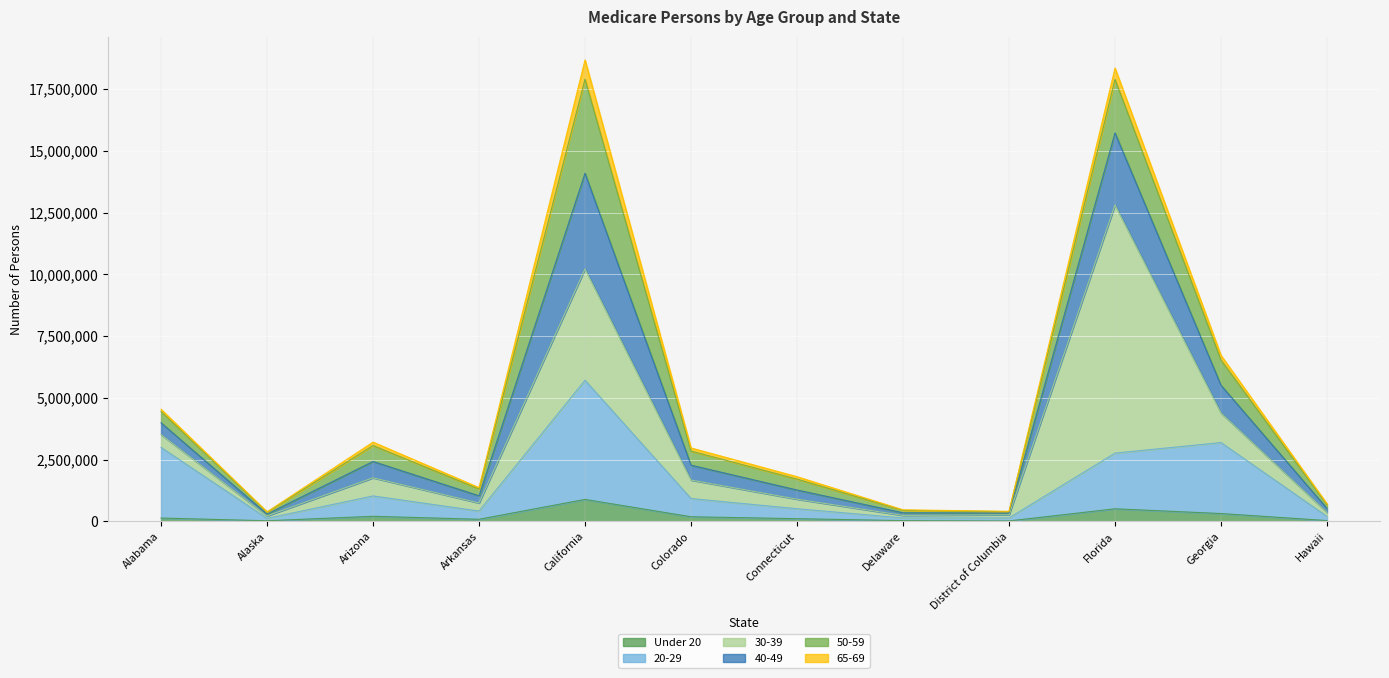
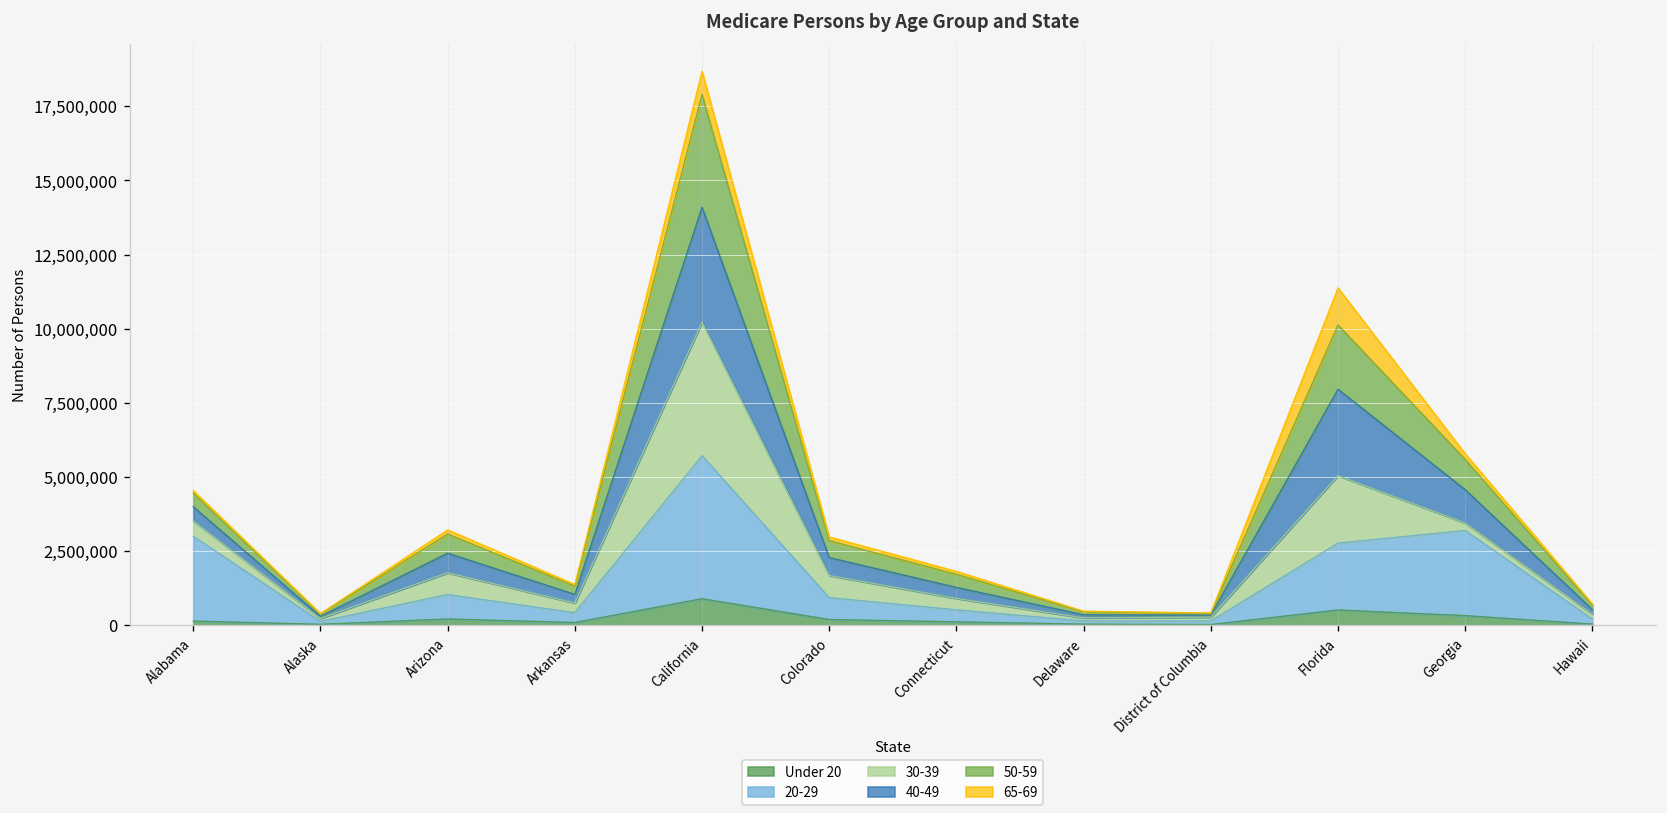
  {
    "20-29": {
      "Alabama": "2,900,000",
      "Arizona": "800,000",
      "Arkansas": "300,000",
      "California": "4,800,000",
      "Colorado": "700,000",
      "Connecticut": "400,000",
      "Delaware": "100,000",
      "District of Columbia": "100,000",
      "Florida": "2,300,000",
      "Georgia": "2,900,000",
      "Hawaii": "200,000"
    },
    "30-39": {
      "Alabama": "500,000",
      "Arizona": "700,000",
      "Arkansas": "300,000",
      "California": "4,500,000",
      "Colorado": "700,000",
      "Connecticut": "400,000",
      "Delaware": "100,000",
-     "Florida": "10,000,000",
-     "Georgia": "1,200,000",
+     "Florida": "2,300,000",
+     "Georgia": "300,000",
      "Hawaii": "200,000"
    },
    "40-49": {
      "Alabama": "500,000",
      "Arizona": "700,000",
      "Arkansas": "300,000",
      "California": "3,900,000",
      "Colorado": "600,000",
      "Connecticut": "400,000",
      "Florida": "2,900,000",
      "Georgia": "1,100,000",
      "Hawaii": "200,000"
    },
    "65-69": {
      "Arizona": "100,000",
      "California": "800,000",
      "Colorado": "100,000",
-     "Florida": "500,000",
+     "Florida": "1,300,000",
      "Georgia": "200,000"
    }
  }
